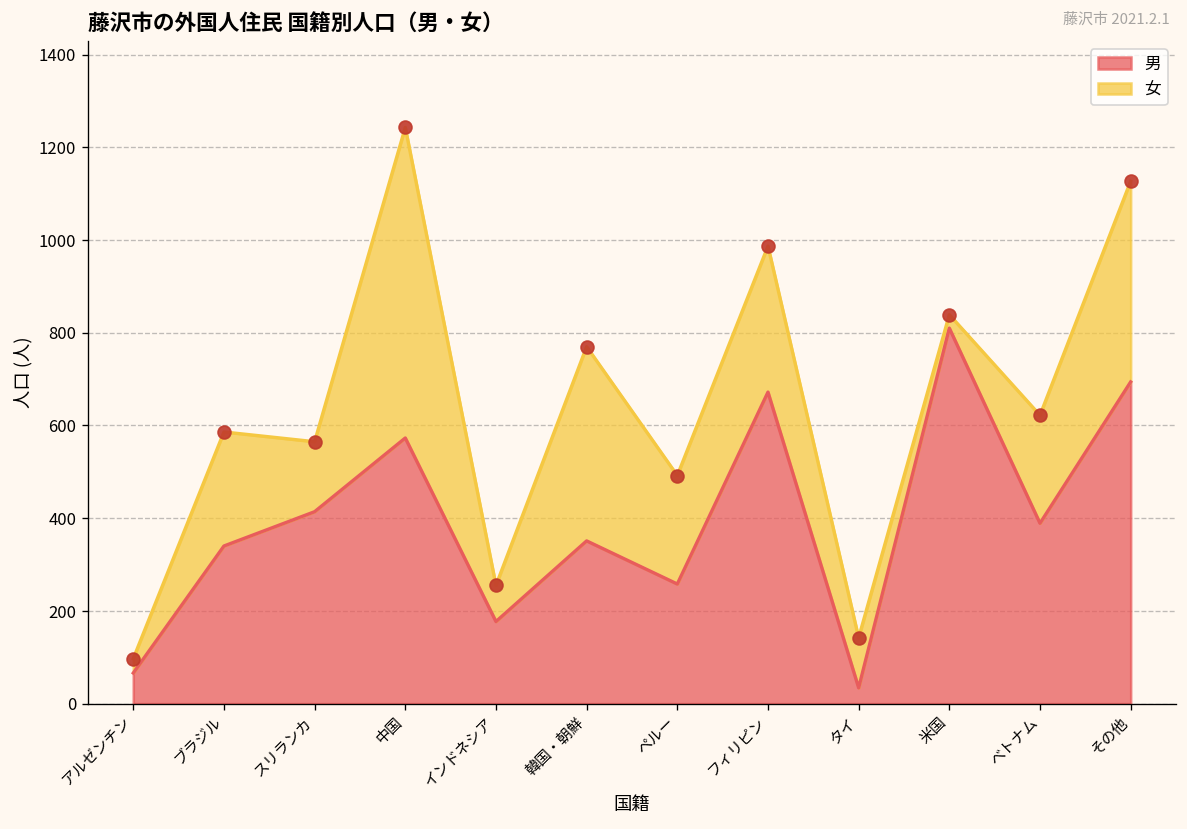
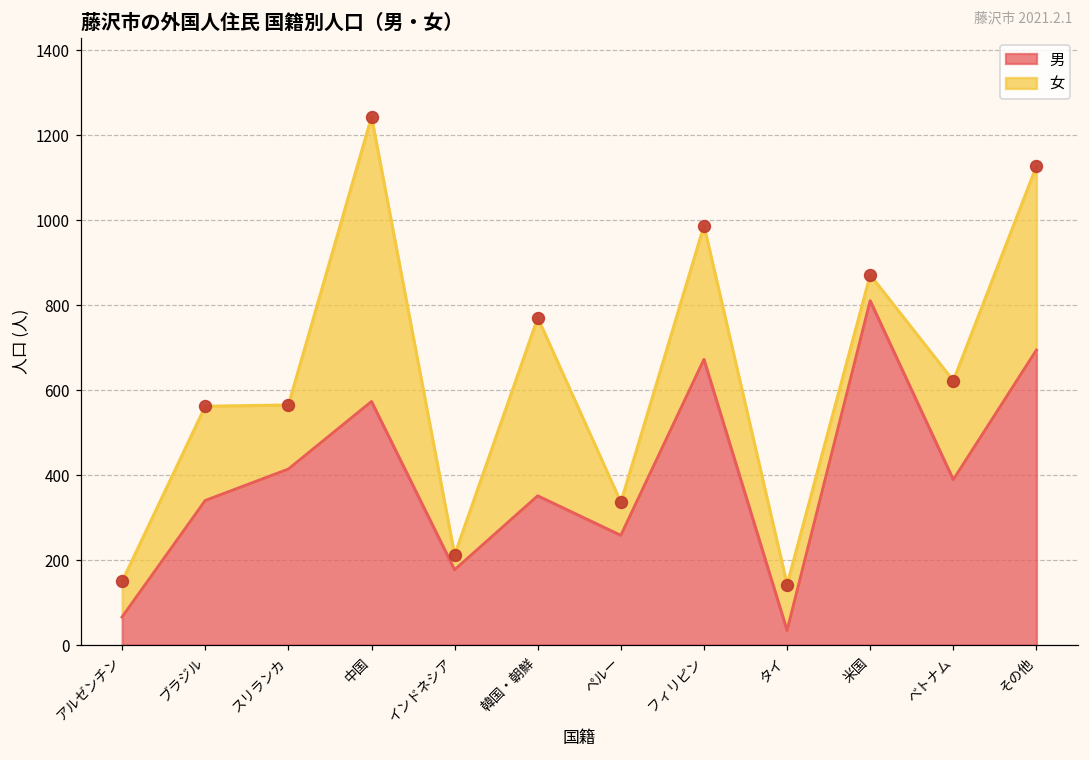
  {
    "男": {
      "アルゼンチン": 70,
      "ブラジル": 340,
      "スリランカ": 410,
      "中国": 570,
      "インドネシア": 180,
      "韓国・朝鮮": 350,
      "ペルー": 260,
      "フィリピン": 670,
      "タイ": 30,
      "米国": 810,
      "べトナム": 390,
      "その他": 690
    },
    "女": {
-     "アルゼンチン": 30,
-     "ブラジル": 250,
+     "アルゼンチン": 80,
+     "ブラジル": 220,
      "スリランカ": 150,
      "中国": 670,
-     "インドネシア": 80,
+     "インドネシア": 40,
      "韓国・朝鮮": 420,
-     "ペルー": 230,
+     "ペルー": 80,
      "フィリピン": 320,
      "タイ": 110,
-     "米国": 30,
+     "米国": 60,
      "べトナム": 230,
      "その他": 430
    }
  }
